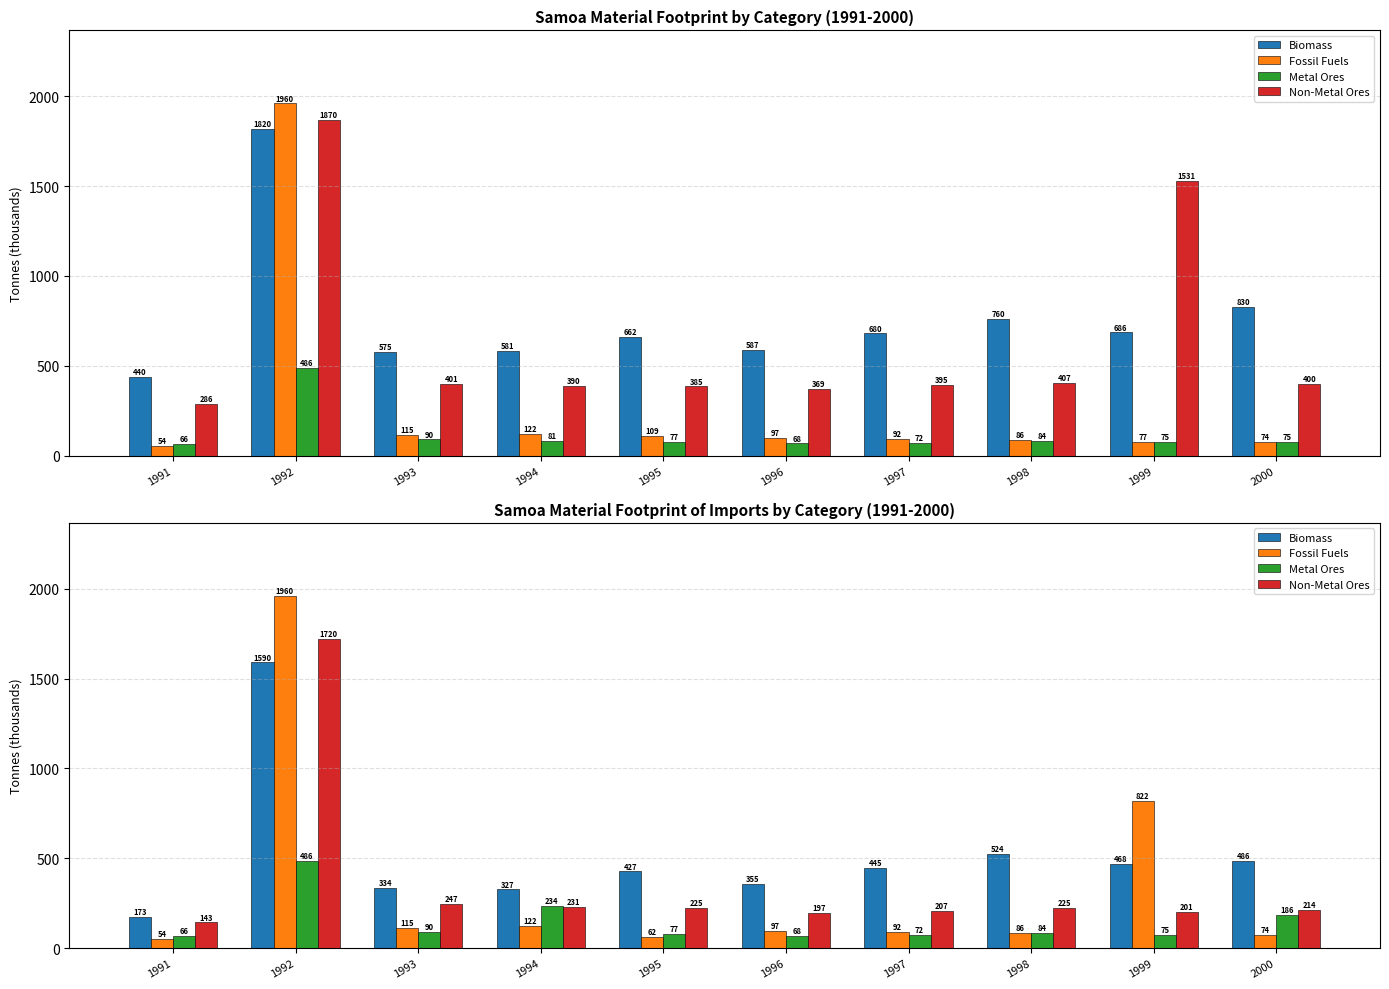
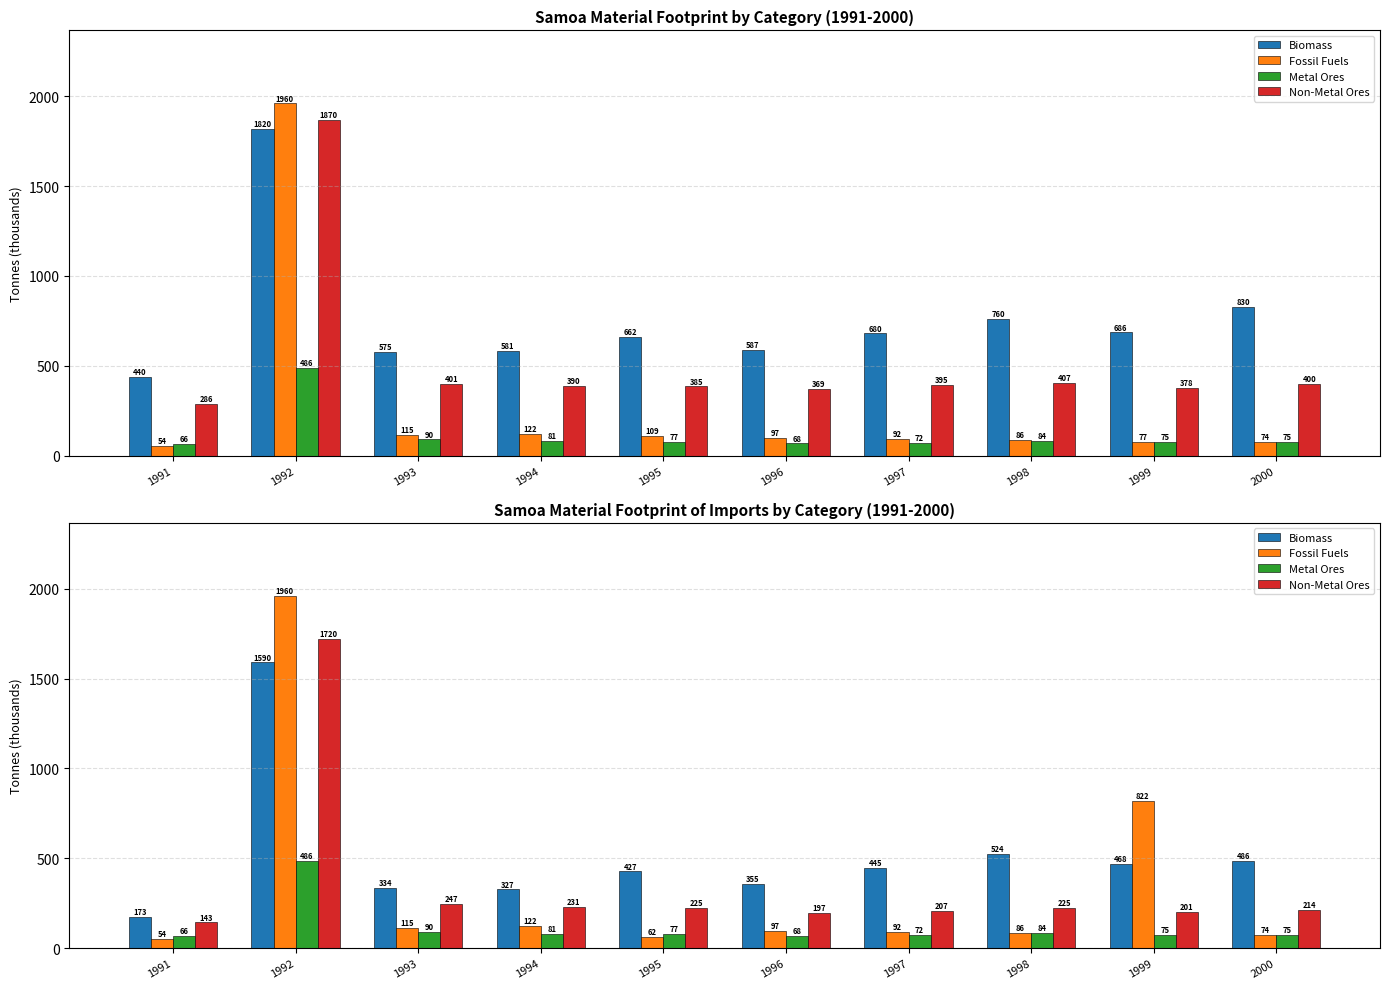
  {
    "Samoa Material Footprint by Category (1991-2000)": {
      "Biomass": {
        "1991": 440,
        "1992": 1820,
        "1993": 575,
        "1994": 581,
        "1995": 662,
        "1996": 587,
        "1997": 680,
        "1998": 760,
        "1999": 686,
        "2000": 830
      },
      "Fossil Fuels": {
        "1991": 54,
        "1992": 1960,
        "1993": 115,
        "1994": 122,
        "1995": 109,
        "1996": 97,
        "1997": 92,
        "1998": 86,
        "1999": 77,
        "2000": 74
      },
      "Metal Ores": {
        "1991": 66,
        "1992": 486,
        "1993": 90,
        "1994": 81,
        "1995": 77,
        "1996": 68,
        "1997": 72,
        "1998": 84,
        "1999": 75,
        "2000": 75
      },
      "Non-Metal Ores": {
        "1991": 286,
        "1992": 1870,
        "1993": 401,
        "1994": 390,
        "1995": 385,
        "1996": 369,
        "1997": 395,
        "1998": 407,
-       "1999": 1531,
+       "1999": 378,
        "2000": 400
      }
    },
    "Samoa Material Footprint of Imports by Category (1991-2000)": {
      "Biomass": {
        "1991": 173,
        "1992": 1590,
        "1993": 334,
        "1994": 327,
        "1995": 427,
        "1996": 355,
        "1997": 445,
        "1998": 524,
        "1999": 468,
        "2000": 486
      },
      "Fossil Fuels": {
        "1991": 54,
        "1992": 1960,
        "1993": 115,
        "1994": 122,
        "1995": 62,
        "1996": 97,
        "1997": 92,
        "1998": 86,
        "1999": 822,
        "2000": 74
      },
      "Metal Ores": {
        "1991": 66,
        "1992": 486,
        "1993": 90,
-       "1994": 234,
+       "1994": 81,
        "1995": 77,
        "1996": 68,
        "1997": 72,
        "1998": 84,
        "1999": 75,
-       "2000": 186
+       "2000": 75
      },
      "Non-Metal Ores": {
        "1991": 143,
        "1992": 1720,
        "1993": 247,
        "1994": 231,
        "1995": 225,
        "1996": 197,
        "1997": 207,
        "1998": 225,
        "1999": 201,
        "2000": 214
      }
    }
  }
